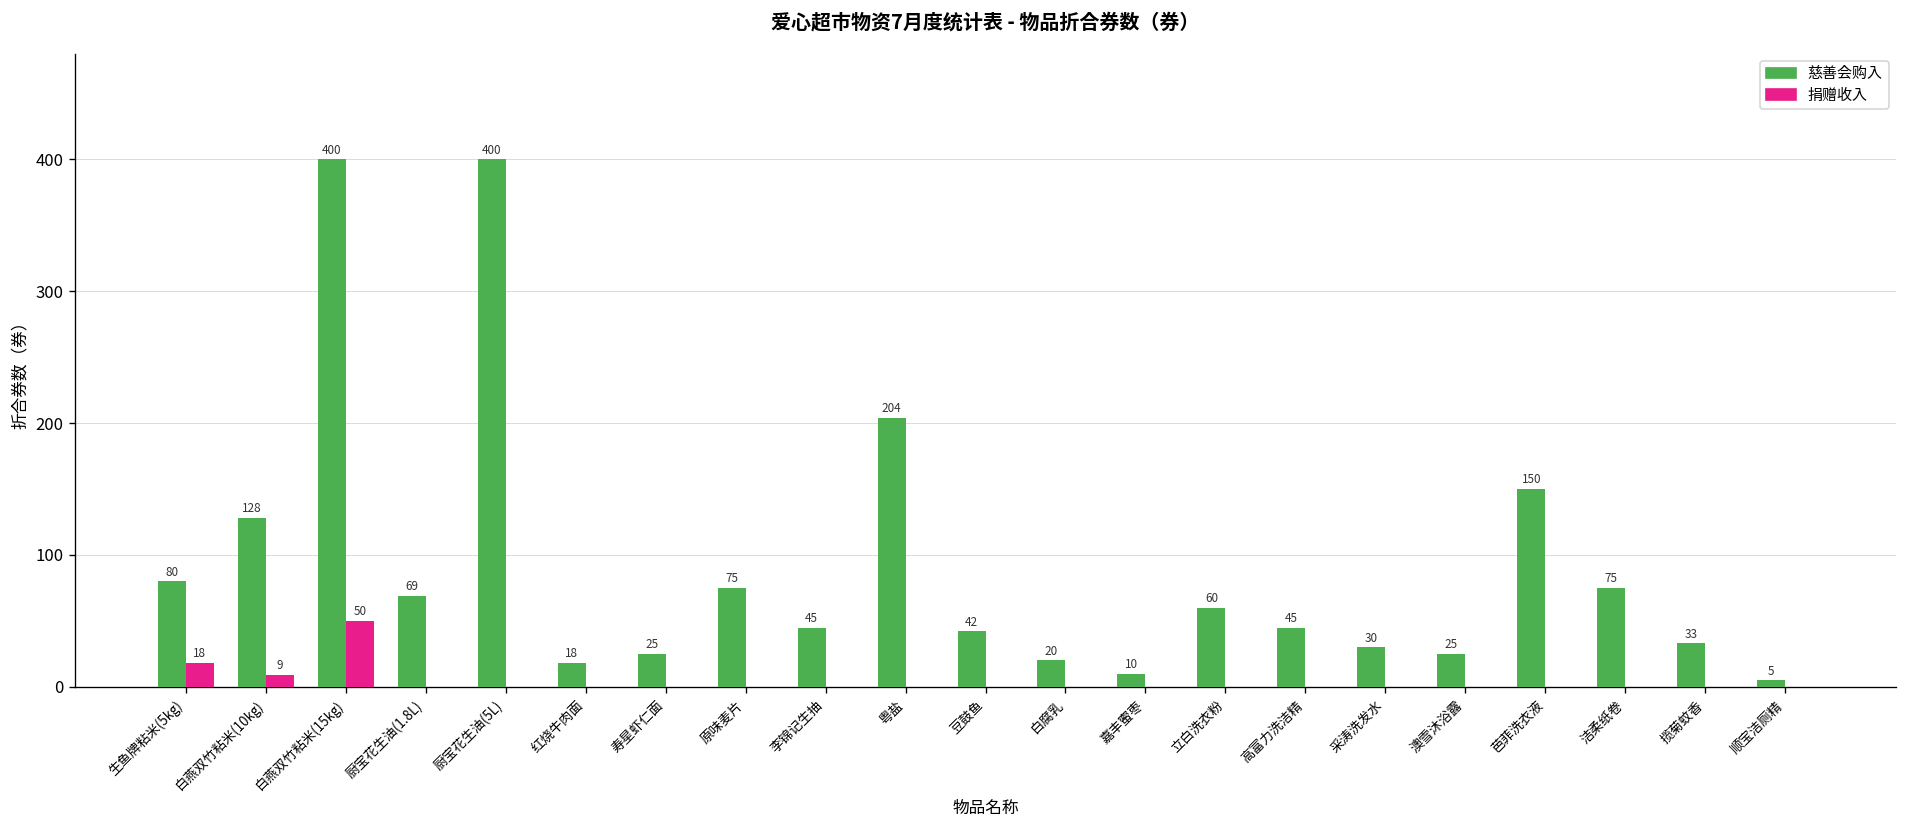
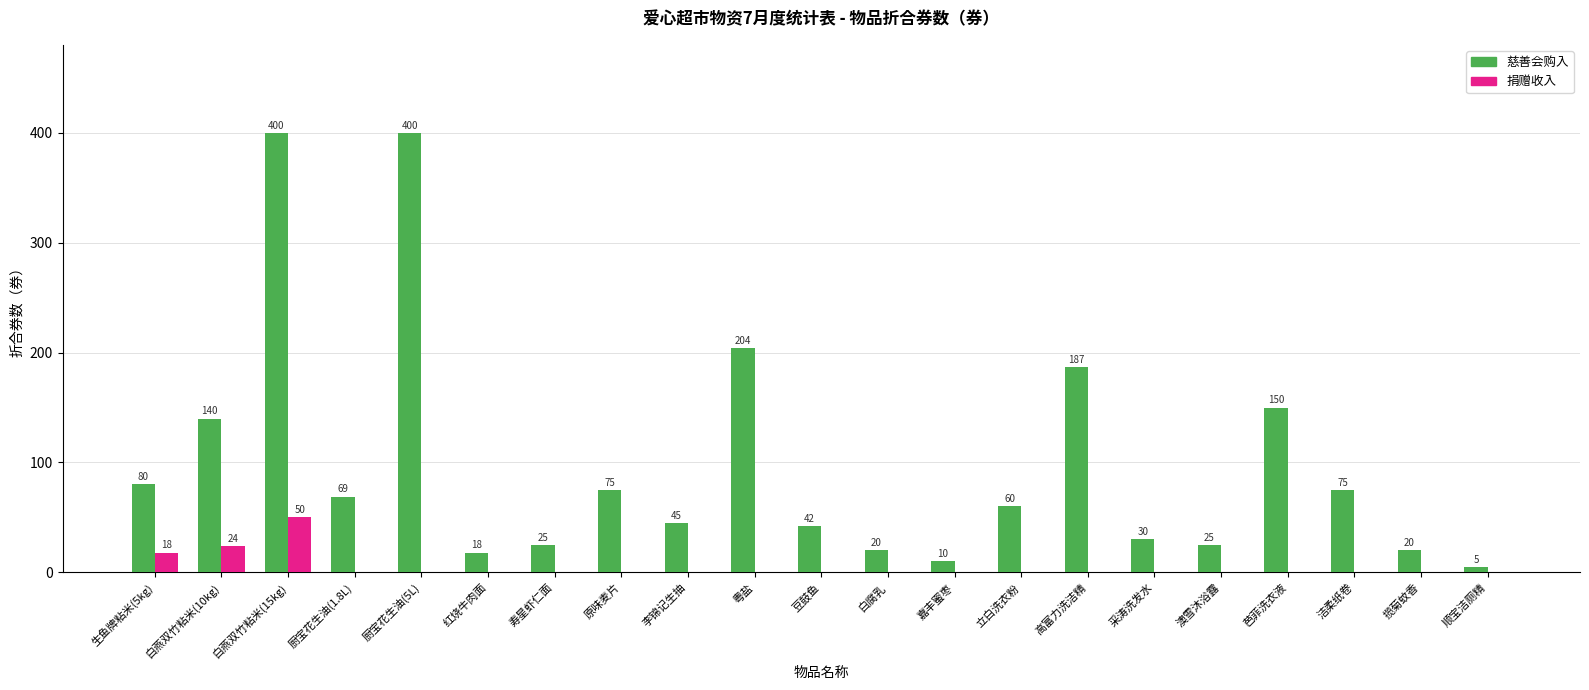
  {
    "慈善会购入": {
      "生鱼牌粘米(5kg)": 80,
-     "白燕双竹粘米(10kg)": 128,
+     "白燕双竹粘米(10kg)": 140,
      "白燕双竹粘米(15kg)": 400,
      "厨宝花生油(1.8L)": 69,
      "厨宝花生油(5L)": 400,
      "红烧牛肉面": 18,
      "寿星虾仁面": 25,
      "原味麦片": 75,
      "李锦记生抽": 45,
      "粤盐": 204,
      "豆鼓鱼": 42,
      "白腐乳": 20,
      "嘉丰蜜枣": 10,
      "立白洗衣粉": 60,
-     "高富力洗洁精": 45,
+     "高富力洗洁精": 187,
      "采涛洗发水": 30,
      "澳雪沐浴露": 25,
      "芭菲洗衣液": 150,
      "洁柔纸卷": 75,
-     "揽菊蚊香": 33,
+     "揽菊蚊香": 20,
      "顺宝洁厕精": 5
    },
    "捐赠收入": {
      "生鱼牌粘米(5kg)": 18,
-     "白燕双竹粘米(10kg)": 9,
+     "白燕双竹粘米(10kg)": 24,
      "白燕双竹粘米(15kg)": 50
    }
  }
